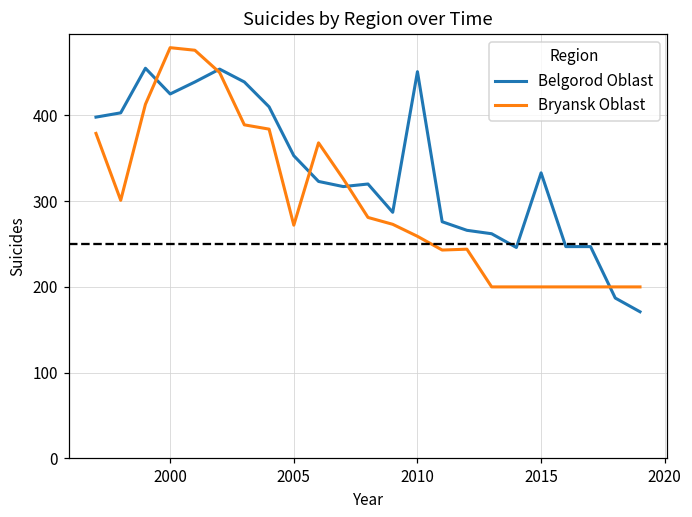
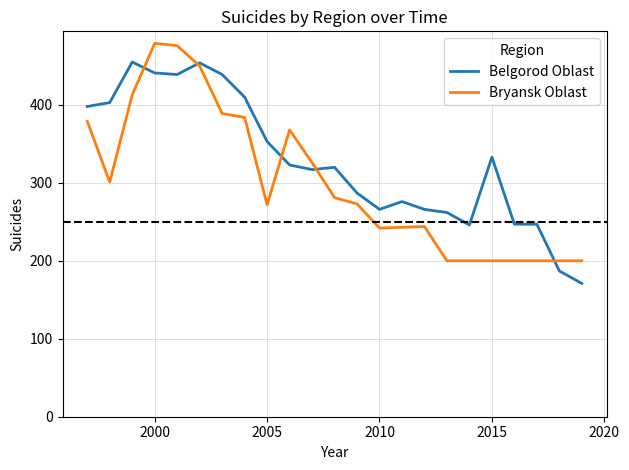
  {
    "Belgorod Oblast": {
-     "2000": 430,
+     "2000": 440,
      "2005": 350,
-     "2010": 450,
+     "2010": 270,
      "2015": 330
    },
    "Bryansk Oblast": {
      "2000": 480,
      "2005": 270,
-     "2010": 260,
+     "2010": 240,
      "2015": 200
    }
  }
